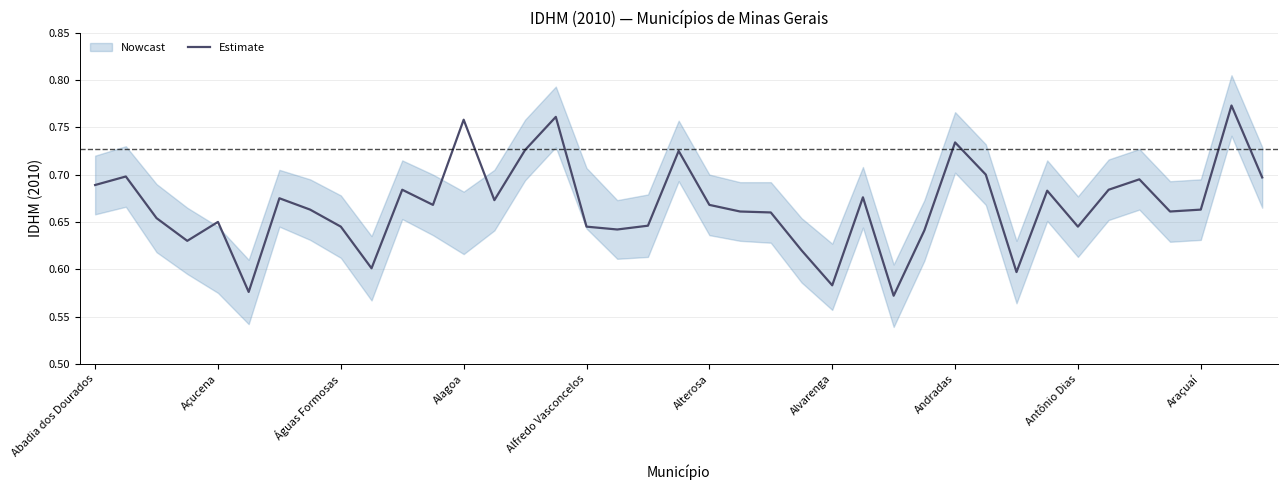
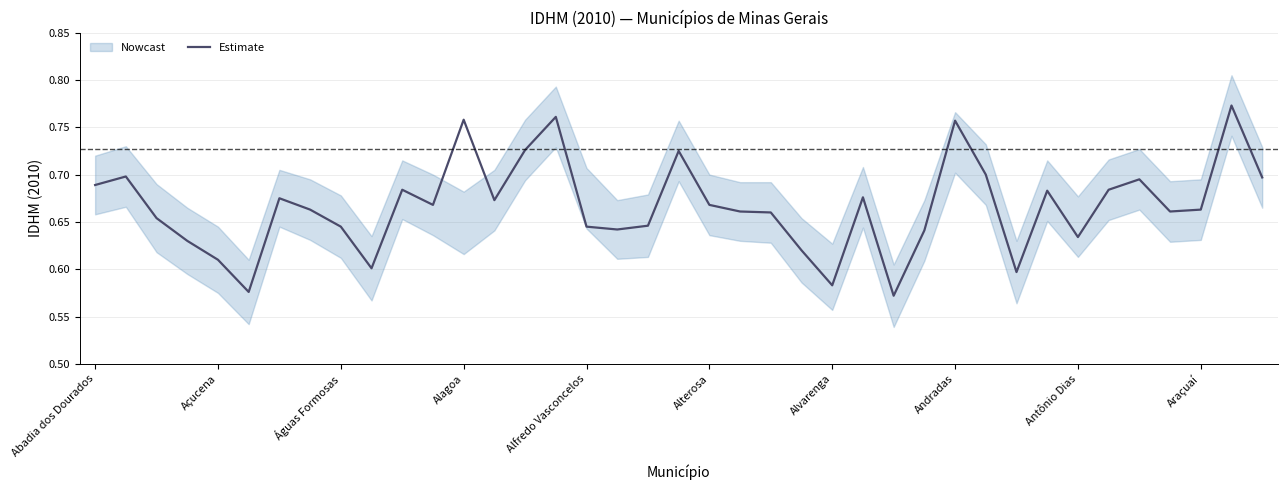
  {
    "Estimate": {
      "Abadia dos Dourados": 0.69,
-     "Açucena": 0.65,
+     "Açucena": 0.61,
      "Águas Formosas": 0.65,
      "Alagoa": 0.76,
      "Alfredo Vasconcelos": 0.65,
      "Alterosa": 0.67,
      "Alvarenga": 0.58,
-     "Andradas": 0.73,
-     "Antônio Dias": 0.65,
+     "Andradas": 0.76,
+     "Antônio Dias": 0.63,
      "Araçuaí": 0.66
    }
  }
